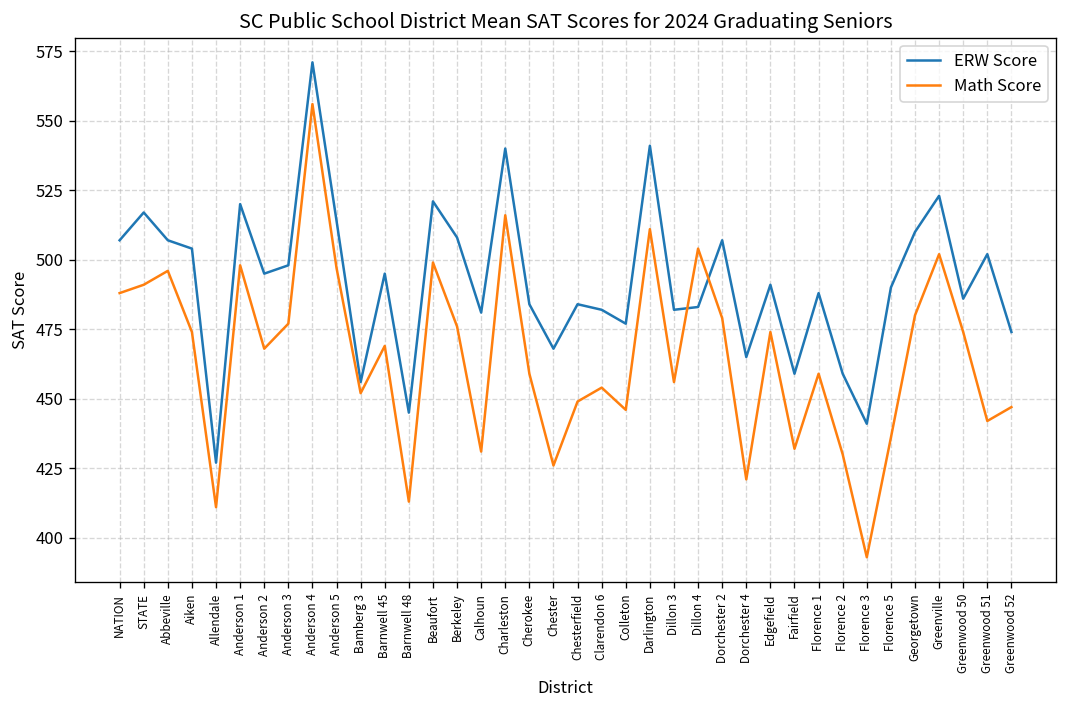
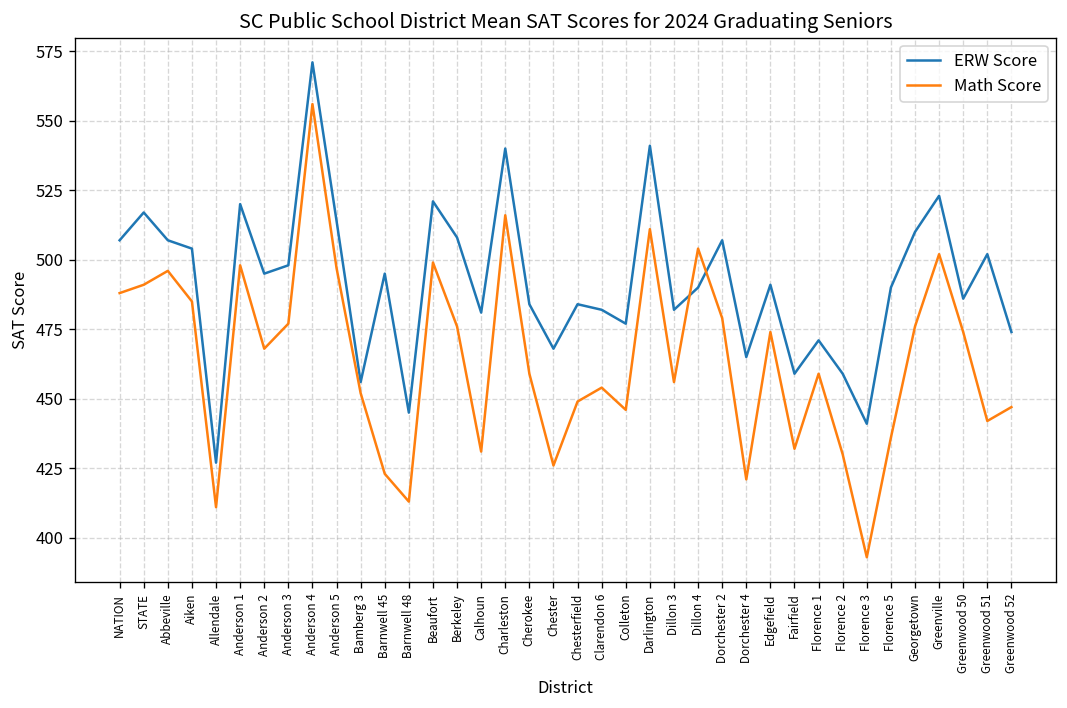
  {
    "ERW Score": {
      "NATION": 507,
      "STATE": 517,
      "Abbeville": 507,
      "Aiken": 504,
      "Allendale": 427,
      "Anderson 1": 520,
      "Anderson 2": 495,
      "Anderson 3": 498,
      "Anderson 4": 571,
      "Anderson 5": 514,
      "Bamberg 3": 456,
      "Barnwell 45": 495,
      "Barnwell 48": 445,
      "Beaufort": 521,
      "Berkeley": 508,
      "Calhoun": 481,
      "Charleston": 540,
      "Cherokee": 484,
      "Chester": 468,
      "Chesterfield": 484,
      "Clarendon 6": 482,
      "Colleton": 477,
      "Darlington": 541,
      "Dillon 3": 482,
-     "Dillon 4": 483,
+     "Dillon 4": 490,
      "Dorchester 2": 507,
      "Dorchester 4": 465,
      "Edgefield": 491,
      "Fairfield": 459,
-     "Florence 1": 488,
+     "Florence 1": 471,
      "Florence 2": 459,
      "Florence 3": 441,
      "Florence 5": 490,
      "Georgetown": 510,
      "Greenville": 523,
      "Greenwood 50": 486,
      "Greenwood 51": 502,
      "Greenwood 52": 474
    },
    "Math Score": {
      "NATION": 488,
      "STATE": 491,
      "Abbeville": 496,
-     "Aiken": 474,
+     "Aiken": 485,
      "Allendale": 411,
      "Anderson 1": 498,
      "Anderson 2": 468,
      "Anderson 3": 477,
      "Anderson 4": 556,
      "Anderson 5": 497,
      "Bamberg 3": 452,
-     "Barnwell 45": 469,
+     "Barnwell 45": 423,
      "Barnwell 48": 413,
      "Beaufort": 499,
      "Berkeley": 476,
      "Calhoun": 431,
      "Charleston": 516,
      "Cherokee": 459,
      "Chester": 426,
      "Chesterfield": 449,
      "Clarendon 6": 454,
      "Colleton": 446,
      "Darlington": 511,
      "Dillon 3": 456,
      "Dillon 4": 504,
      "Dorchester 2": 479,
      "Dorchester 4": 421,
      "Edgefield": 474,
      "Fairfield": 432,
      "Florence 1": 459,
      "Florence 2": 430,
      "Florence 3": 393,
      "Florence 5": 436,
-     "Georgetown": 480,
+     "Georgetown": 476,
      "Greenville": 502,
      "Greenwood 50": 474,
      "Greenwood 51": 442,
      "Greenwood 52": 447
    }
  }
